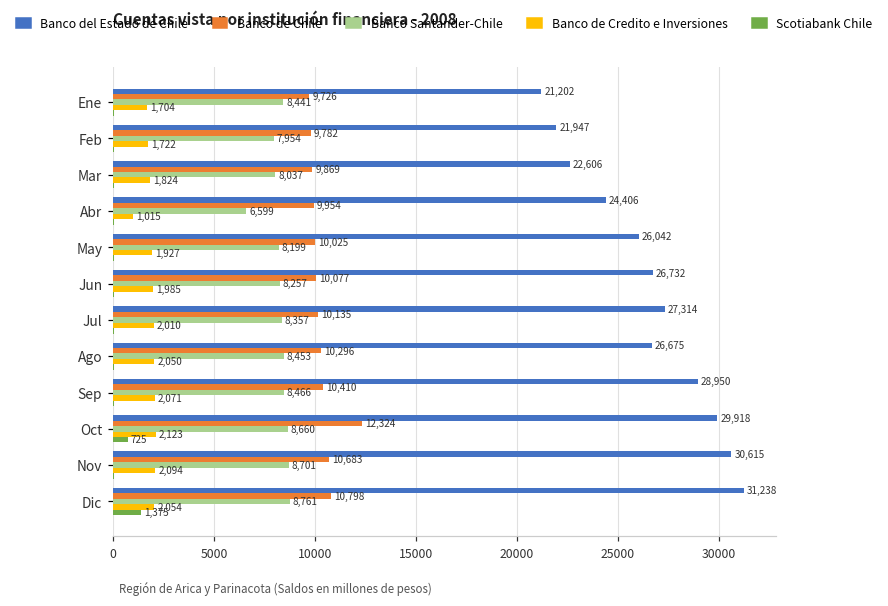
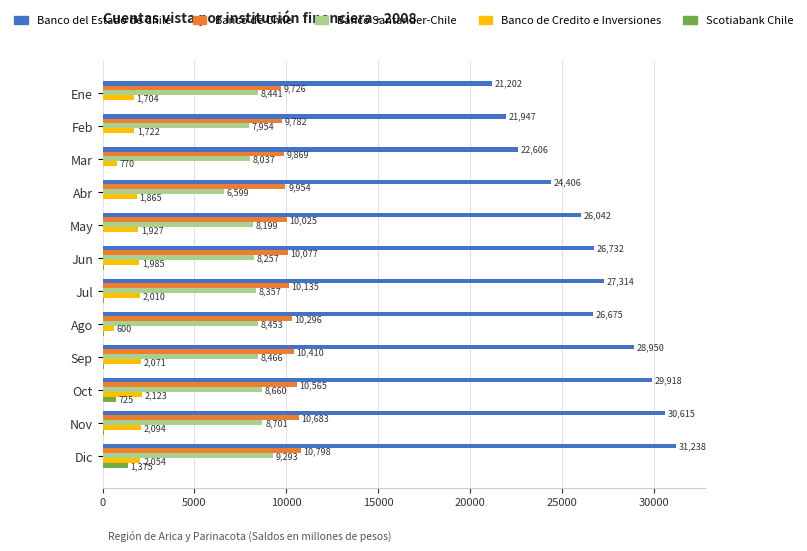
  {
    "Banco del Estado de Chile": {
      "Ene": "21,202",
      "Feb": "21,947",
      "Mar": "22,606",
      "Abr": "24,406",
      "May": "26,042",
      "Jun": "26,732",
      "Jul": "27,314",
      "Ago": "26,675",
      "Sep": "28,950",
      "Oct": "29,918",
      "Nov": "30,615",
      "Dic": "31,238"
    },
    "Banco de Chile": {
      "Ene": "9,726",
      "Feb": "9,782",
      "Mar": "9,869",
      "Abr": "9,954",
      "May": "10,025",
      "Jun": "10,077",
      "Jul": "10,135",
      "Ago": "10,296",
      "Sep": "10,410",
-     "Oct": "12,324",
+     "Oct": "10,565",
      "Nov": "10,683",
      "Dic": "10,798"
    },
    "Banco Santander-Chile": {
      "Ene": "8,441",
      "Feb": "7,954",
      "Mar": "8,037",
      "Abr": "6,599",
      "May": "8,199",
      "Jun": "8,257",
      "Jul": "8,357",
      "Ago": "8,453",
      "Sep": "8,466",
      "Oct": "8,660",
      "Nov": "8,701",
-     "Dic": "8,761"
+     "Dic": "9,293"
    },
    "Banco de Credito e Inversiones": {
      "Ene": "1,704",
      "Feb": "1,722",
-     "Mar": "1,824",
-     "Abr": "1,015",
+     "Mar": "770",
+     "Abr": "1,865",
      "May": "1,927",
      "Jun": "1,985",
      "Jul": "2,010",
-     "Ago": "2,050",
+     "Ago": "600",
      "Sep": "2,071",
      "Oct": "2,123",
      "Nov": "2,094"
    },
    "Scotiabank Chile": {
      "Oct": "725"
    }
  }
